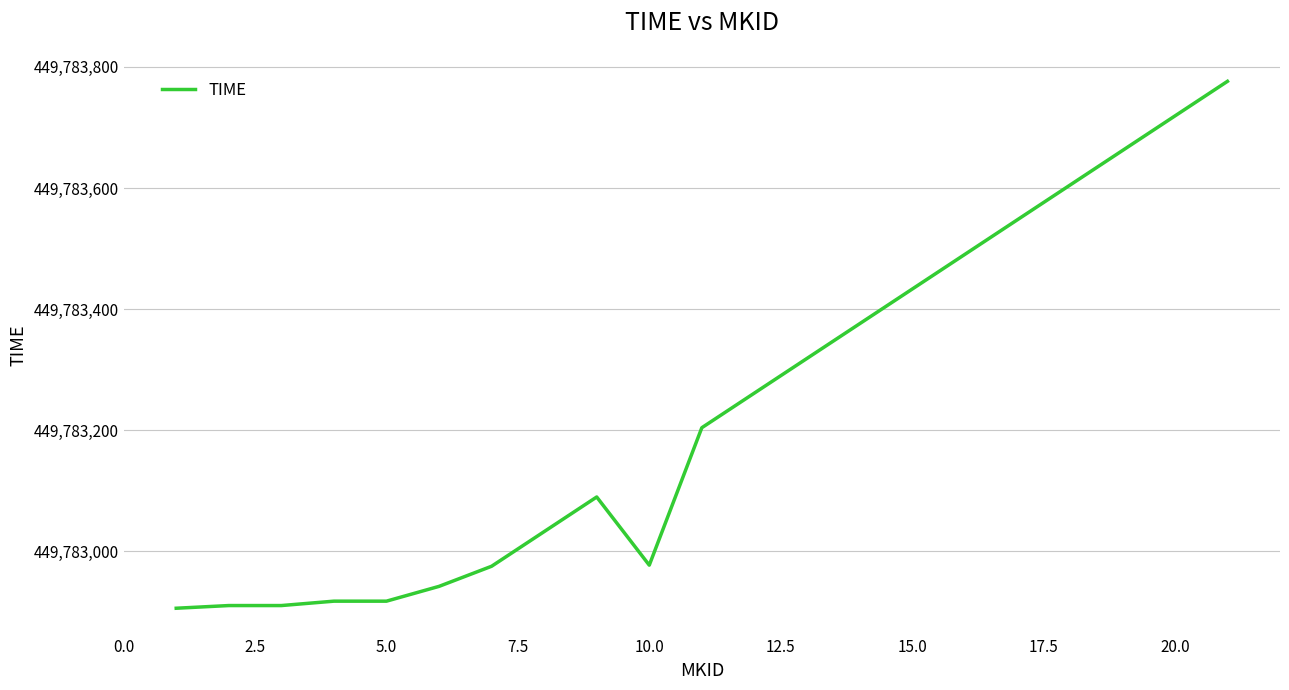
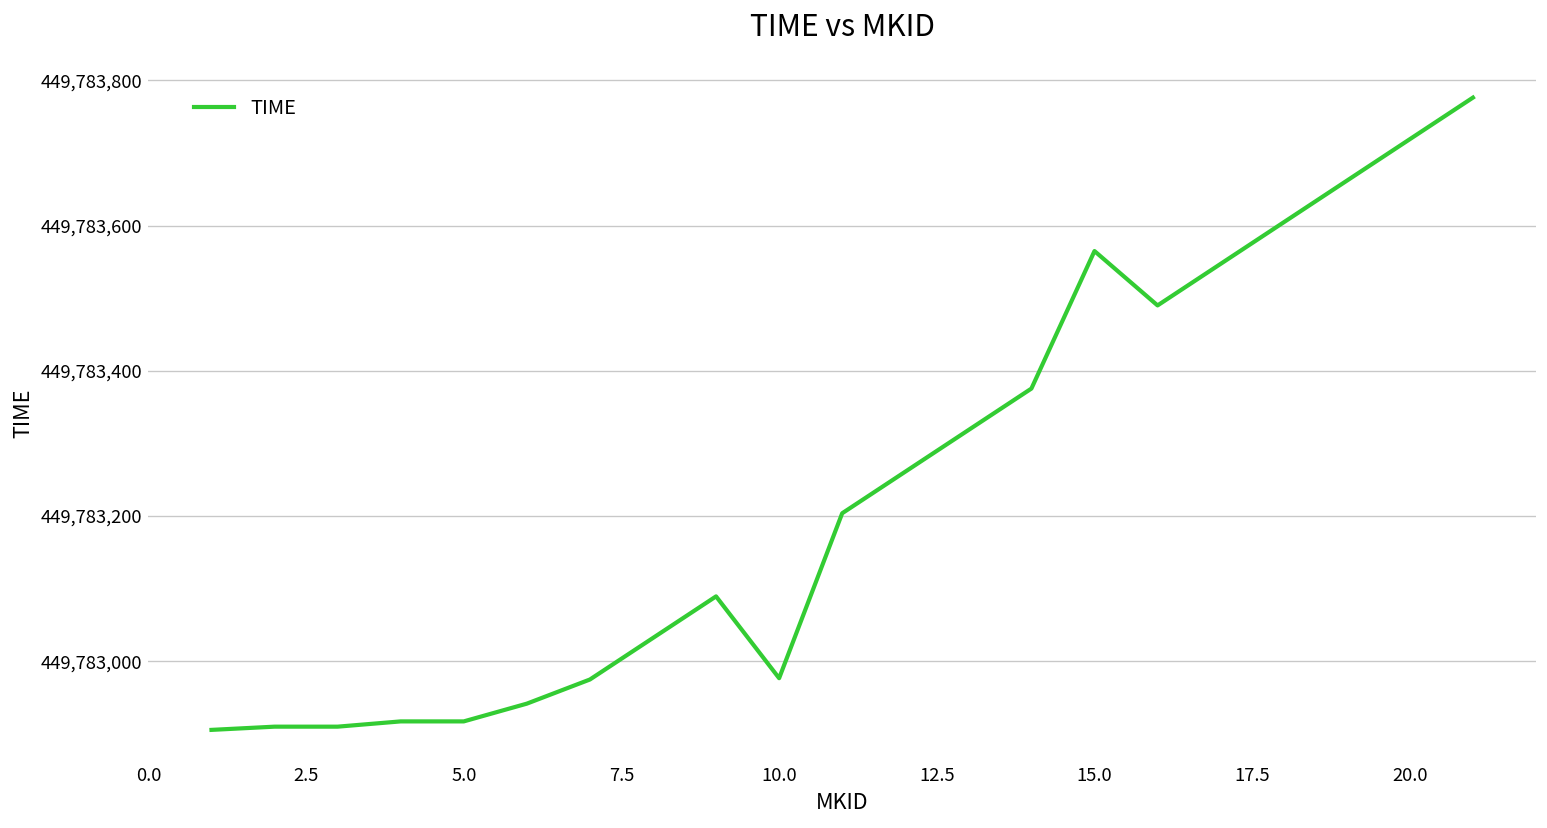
  {
    "5.0": "449,782,920",
    "10.0": "449,782,980",
-   "15.0": "449,783,430",
+   "15.0": "449,783,560",
    "20.0": "449,783,720"
  }
